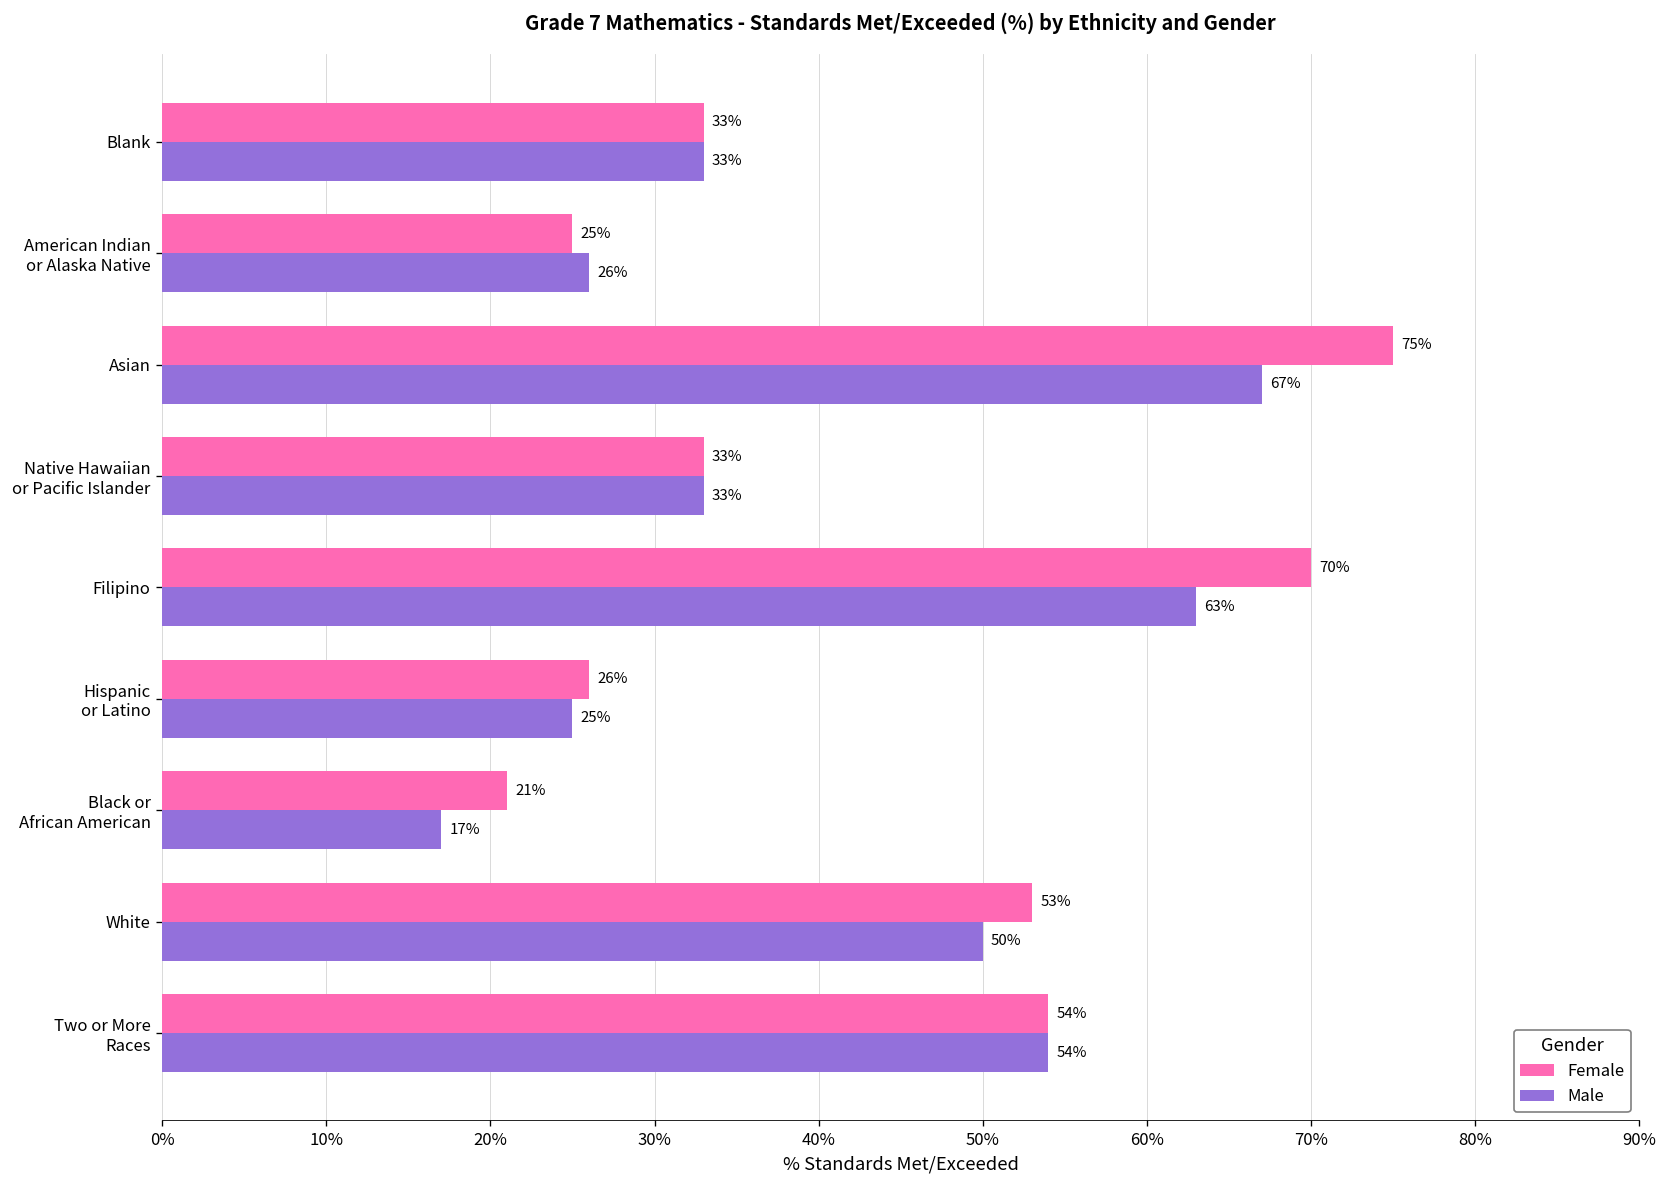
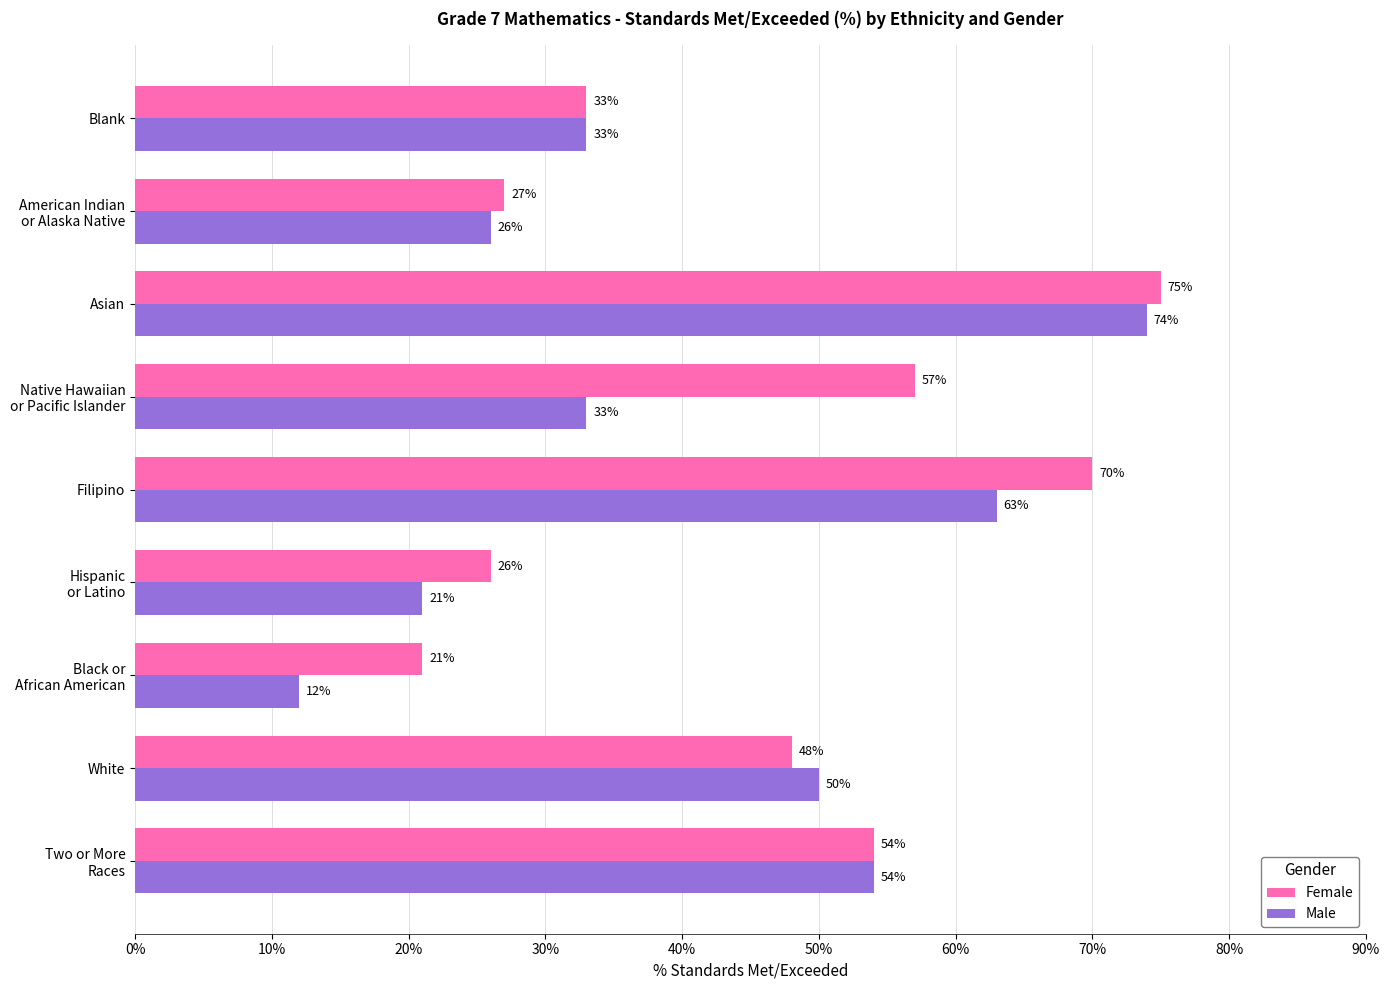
  {
    "Female": {
      "Blank": "33%",
-     "American Indian or Alaska Native": "25%",
+     "American Indian or Alaska Native": "27%",
      "Asian": "75%",
-     "Native Hawaiian or Pacific Islander": "33%",
+     "Native Hawaiian or Pacific Islander": "57%",
      "Filipino": "70%",
      "Hispanic or Latino": "26%",
      "Black or African American": "21%",
-     "White": "53%",
+     "White": "48%",
      "Two or More Races": "54%"
    },
    "Male": {
      "Blank": "33%",
      "American Indian or Alaska Native": "26%",
-     "Asian": "67%",
+     "Asian": "74%",
      "Native Hawaiian or Pacific Islander": "33%",
      "Filipino": "63%",
-     "Hispanic or Latino": "25%",
-     "Black or African American": "17%",
+     "Hispanic or Latino": "21%",
+     "Black or African American": "12%",
      "White": "50%",
      "Two or More Races": "54%"
    }
  }
